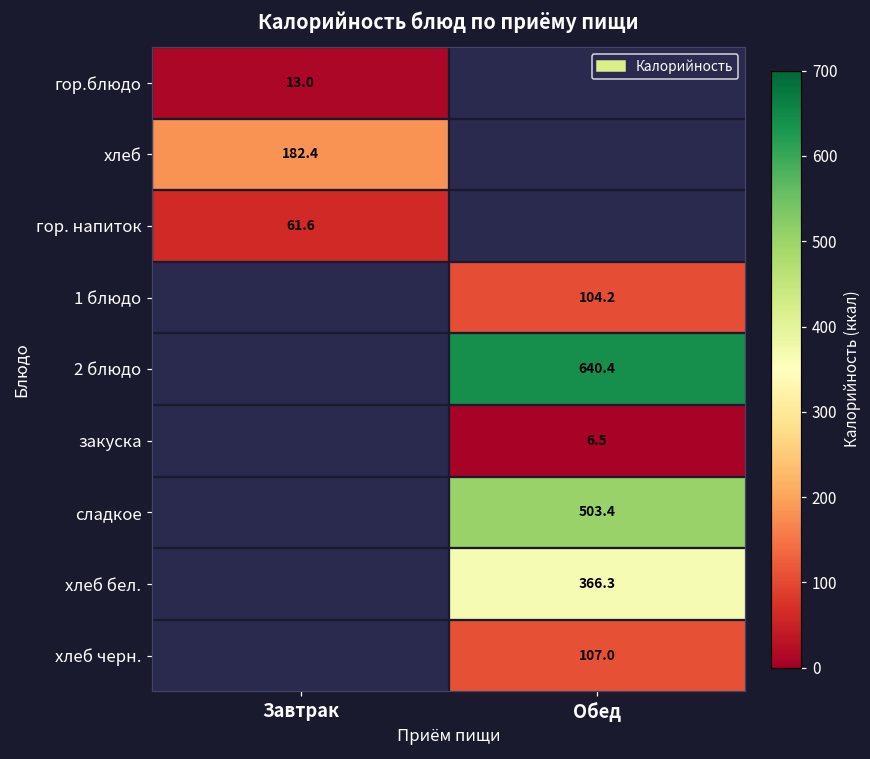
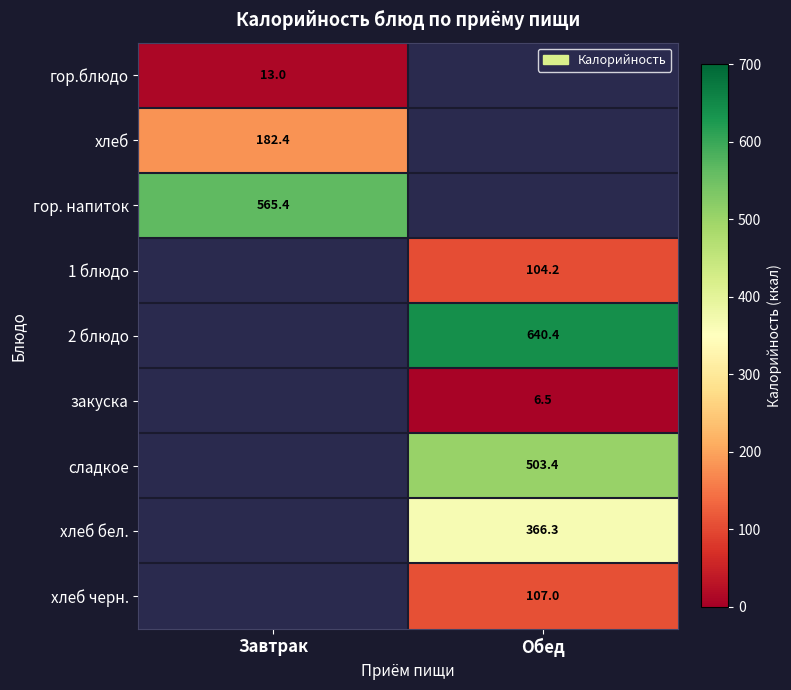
  {
    "гор.блюдо": {
      "Завтрак": 13.0
    },
    "хлеб": {
      "Завтрак": 182.4
    },
    "гор. напиток": {
-     "Завтрак": 61.6
+     "Завтрак": 565.4
    },
    "1 блюдо": {
      "Обед": 104.2
    },
    "2 блюдо": {
      "Обед": 640.4
    },
    "закуска": {
      "Обед": 6.5
    },
    "сладкое": {
      "Обед": 503.4
    },
    "хлеб бел.": {
      "Обед": 366.3
    },
    "хлеб черн.": {
      "Обед": 107.0
    }
  }
